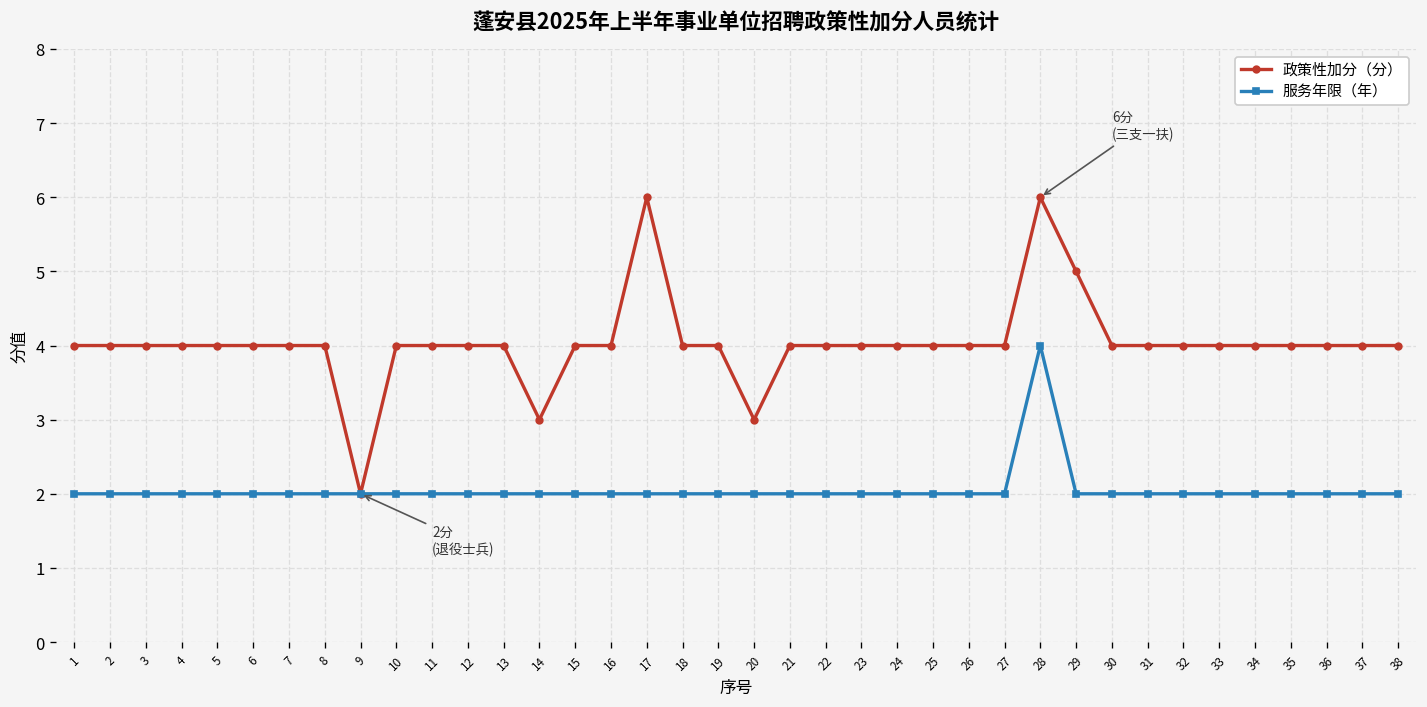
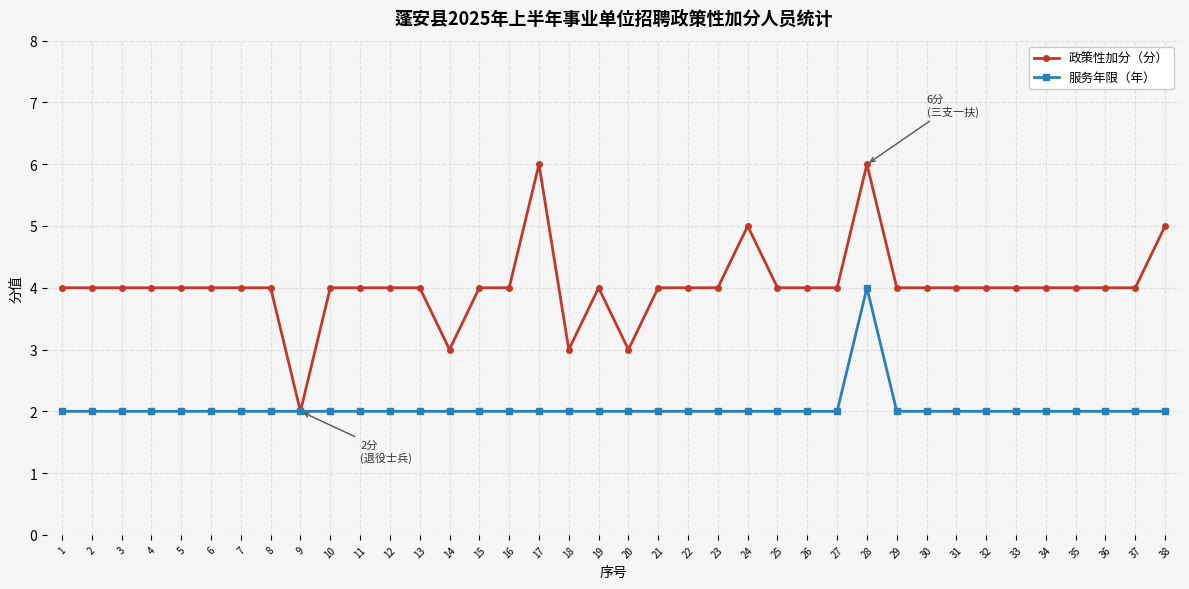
  {
    "政策性加分（分）": {
      "1": 4,
      "2": 4,
      "3": 4,
      "4": 4,
      "5": 4,
      "6": 4,
      "7": 4,
      "8": 4,
      "10": 4,
      "11": 4,
      "12": 4,
      "13": 4,
      "14": 3,
      "15": 4,
      "16": 4,
      "17": 6,
-     "18": 4,
+     "18": 3,
      "19": 4,
      "20": 3,
      "21": 4,
      "22": 4,
      "23": 4,
-     "24": 4,
+     "24": 5,
      "25": 4,
      "26": 4,
      "27": 4,
-     "29": 5,
+     "29": 4,
      "30": 4,
      "31": 4,
      "32": 4,
      "33": 4,
      "34": 4,
      "35": 4,
      "36": 4,
      "37": 4,
-     "38": 4
+     "38": 5
    },
    "服务年限（年）": {
      "1": 2,
      "2": 2,
      "3": 2,
      "4": 2,
      "5": 2,
      "6": 2,
      "7": 2,
      "8": 2,
      "13": 2,
      "14": 2,
      "15": 2,
      "16": 2,
      "17": 2,
      "18": 2,
      "19": 2,
      "20": 2,
      "21": 2,
      "22": 2,
      "23": 2,
      "24": 2,
      "25": 2,
      "26": 2,
      "27": 2,
      "28": 4,
      "29": 2,
      "30": 2,
      "31": 2,
      "32": 2,
      "33": 2,
      "34": 2,
      "35": 2,
      "36": 2,
      "37": 2,
      "38": 2
    }
  }
